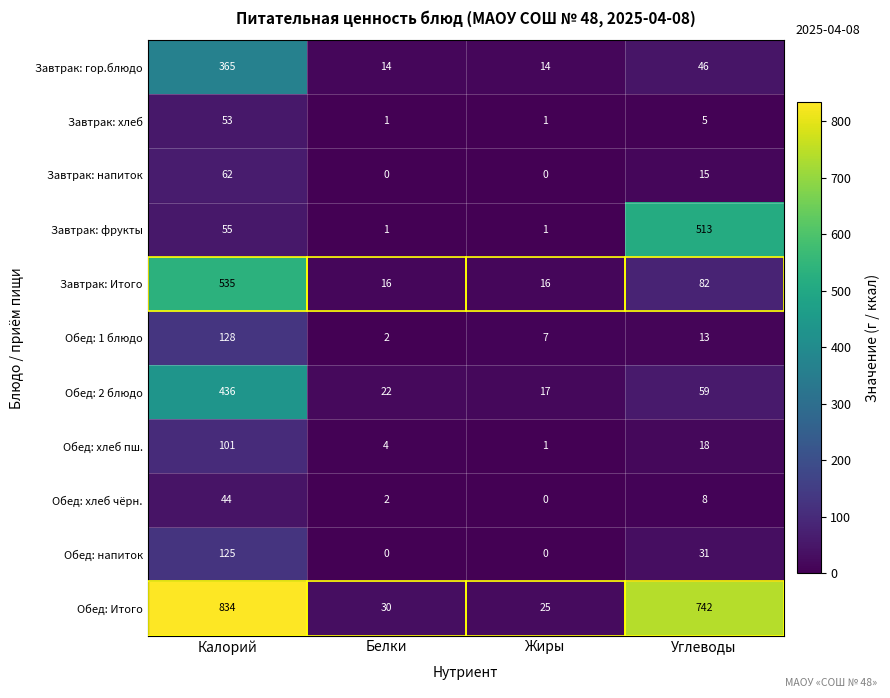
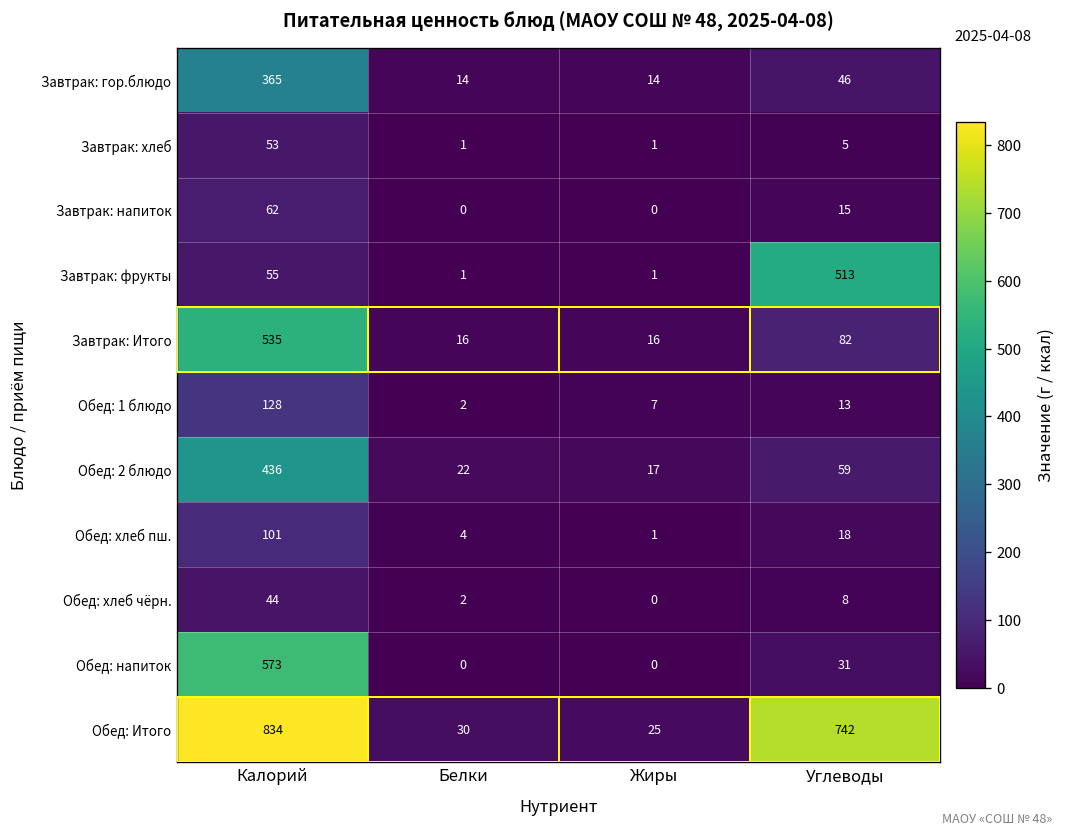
  {
    "Завтрак: гор.блюдо": {
      "Калорий": 365,
      "Белки": 14,
      "Жиры": 14,
      "Углеводы": 46
    },
    "Завтрак: хлеб": {
      "Калорий": 53,
      "Белки": 1,
      "Жиры": 1,
      "Углеводы": 5
    },
    "Завтрак: напиток": {
      "Калорий": 62,
      "Белки": 0,
      "Жиры": 0,
      "Углеводы": 15
    },
    "Завтрак: фрукты": {
      "Калорий": 55,
      "Белки": 1,
      "Жиры": 1,
      "Углеводы": 513
    },
    "Завтрак: Итого": {
      "Калорий": 535,
      "Белки": 16,
      "Жиры": 16,
      "Углеводы": 82
    },
    "Обед: 1 блюдо": {
      "Калорий": 128,
      "Белки": 2,
      "Жиры": 7,
      "Углеводы": 13
    },
    "Обед: 2 блюдо": {
      "Калорий": 436,
      "Белки": 22,
      "Жиры": 17,
      "Углеводы": 59
    },
    "Обед: хлеб пш.": {
      "Калорий": 101,
      "Белки": 4,
      "Жиры": 1,
      "Углеводы": 18
    },
    "Обед: хлеб чёрн.": {
      "Калорий": 44,
      "Белки": 2,
      "Жиры": 0,
      "Углеводы": 8
    },
    "Обед: напиток": {
-     "Калорий": 125,
+     "Калорий": 573,
      "Белки": 0,
      "Жиры": 0,
      "Углеводы": 31
    },
    "Обед: Итого": {
      "Калорий": 834,
      "Белки": 30,
      "Жиры": 25,
      "Углеводы": 742
    }
  }
